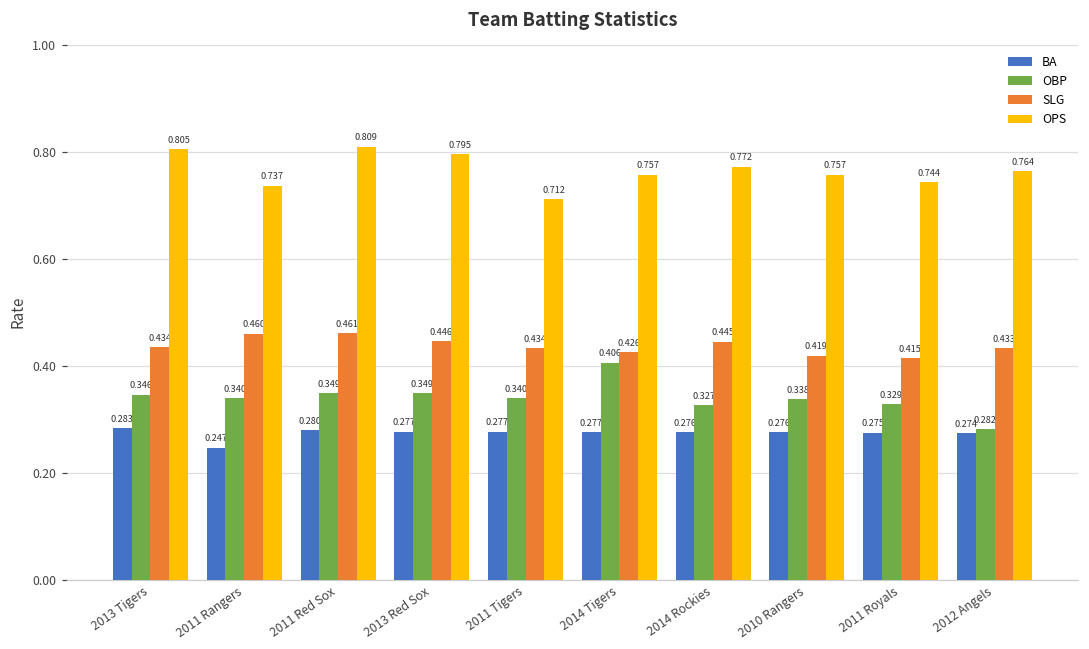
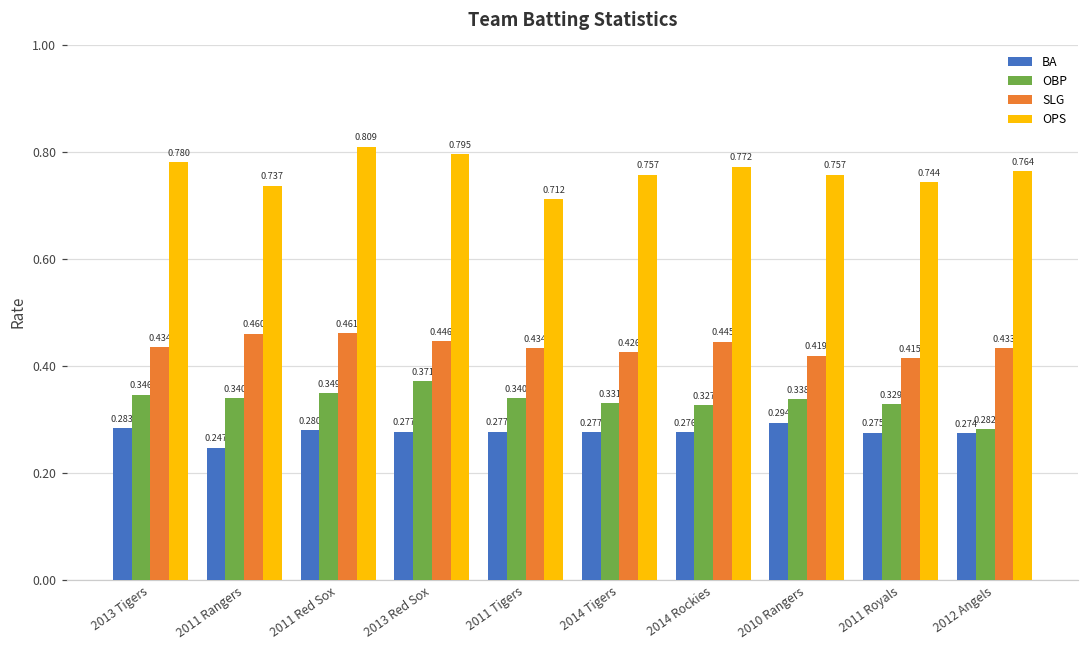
  {
    "BA": {
      "2013 Tigers": 0.283,
      "2011 Rangers": 0.247,
      "2011 Red Sox": 0.280,
      "2013 Red Sox": 0.277,
      "2011 Tigers": 0.277,
      "2014 Tigers": 0.277,
      "2014 Rockies": 0.276,
-     "2010 Rangers": 0.276,
+     "2010 Rangers": 0.294,
      "2011 Royals": 0.275,
      "2012 Angels": 0.274
    },
    "OBP": {
      "2013 Tigers": 0.346,
      "2011 Rangers": 0.340,
      "2011 Red Sox": 0.349,
-     "2013 Red Sox": 0.349,
+     "2013 Red Sox": 0.371,
      "2011 Tigers": 0.340,
-     "2014 Tigers": 0.406,
+     "2014 Tigers": 0.331,
      "2014 Rockies": 0.327,
      "2010 Rangers": 0.338,
      "2011 Royals": 0.329,
      "2012 Angels": 0.282
    },
    "SLG": {
      "2013 Tigers": 0.434,
      "2011 Rangers": 0.460,
      "2011 Red Sox": 0.461,
      "2013 Red Sox": 0.446,
      "2011 Tigers": 0.434,
      "2014 Tigers": 0.426,
      "2014 Rockies": 0.445,
      "2010 Rangers": 0.419,
      "2011 Royals": 0.415,
      "2012 Angels": 0.433
    },
    "OPS": {
-     "2013 Tigers": 0.805,
+     "2013 Tigers": 0.780,
      "2011 Rangers": 0.737,
      "2011 Red Sox": 0.809,
      "2013 Red Sox": 0.795,
      "2011 Tigers": 0.712,
      "2014 Tigers": 0.757,
      "2014 Rockies": 0.772,
      "2010 Rangers": 0.757,
      "2011 Royals": 0.744,
      "2012 Angels": 0.764
    }
  }
